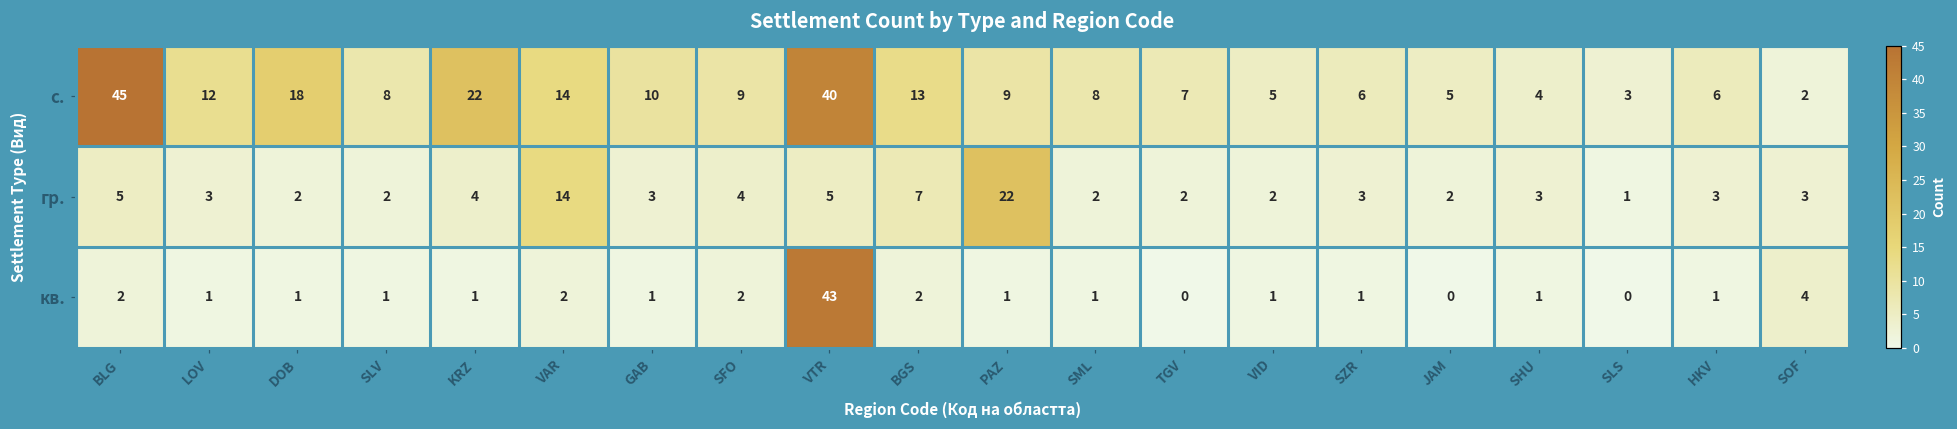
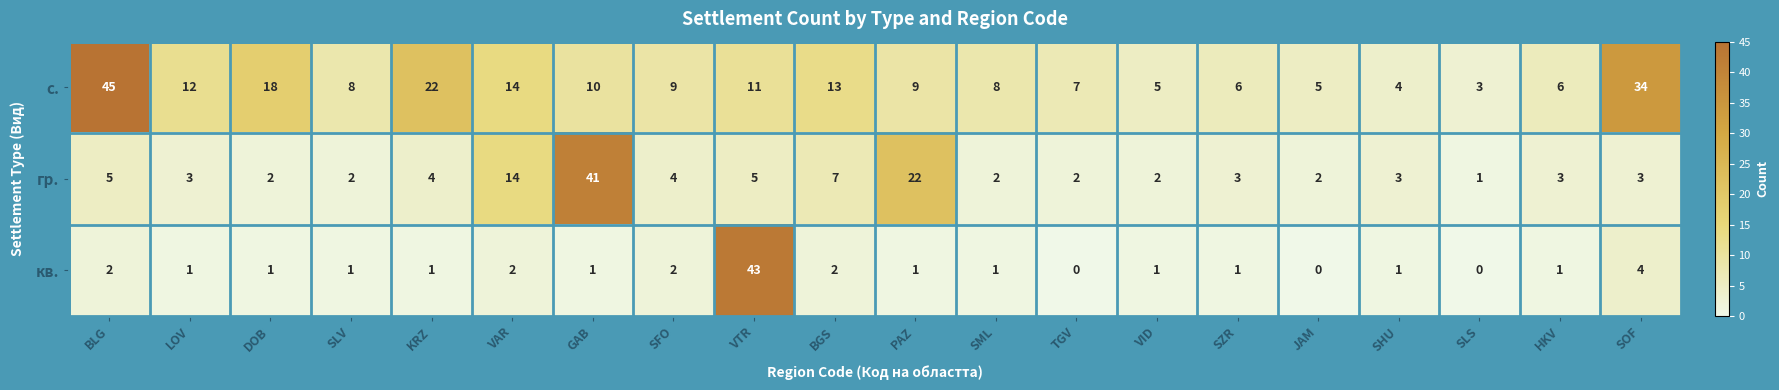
  {
    "с.": {
      "BLG": 45,
      "LOV": 12,
      "DOB": 18,
      "SLV": 8,
      "KRZ": 22,
      "VAR": 14,
      "GAB": 10,
      "SFO": 9,
-     "VTR": 40,
+     "VTR": 11,
      "BGS": 13,
      "PAZ": 9,
      "SML": 8,
      "TGV": 7,
      "VID": 5,
      "SZR": 6,
      "JAM": 5,
      "SHU": 4,
      "SLS": 3,
      "HKV": 6,
-     "SOF": 2
+     "SOF": 34
    },
    "гр.": {
      "BLG": 5,
      "LOV": 3,
      "DOB": 2,
      "SLV": 2,
      "KRZ": 4,
      "VAR": 14,
-     "GAB": 3,
+     "GAB": 41,
      "SFO": 4,
      "VTR": 5,
      "BGS": 7,
      "PAZ": 22,
      "SML": 2,
      "TGV": 2,
      "VID": 2,
      "SZR": 3,
      "JAM": 2,
      "SHU": 3,
      "SLS": 1,
      "HKV": 3,
      "SOF": 3
    },
    "кв.": {
      "BLG": 2,
      "LOV": 1,
      "DOB": 1,
      "SLV": 1,
      "KRZ": 1,
      "VAR": 2,
      "GAB": 1,
      "SFO": 2,
      "VTR": 43,
      "BGS": 2,
      "PAZ": 1,
      "SML": 1,
      "TGV": 0,
      "VID": 1,
      "SZR": 1,
      "JAM": 0,
      "SHU": 1,
      "SLS": 0,
      "HKV": 1,
      "SOF": 4
    }
  }
